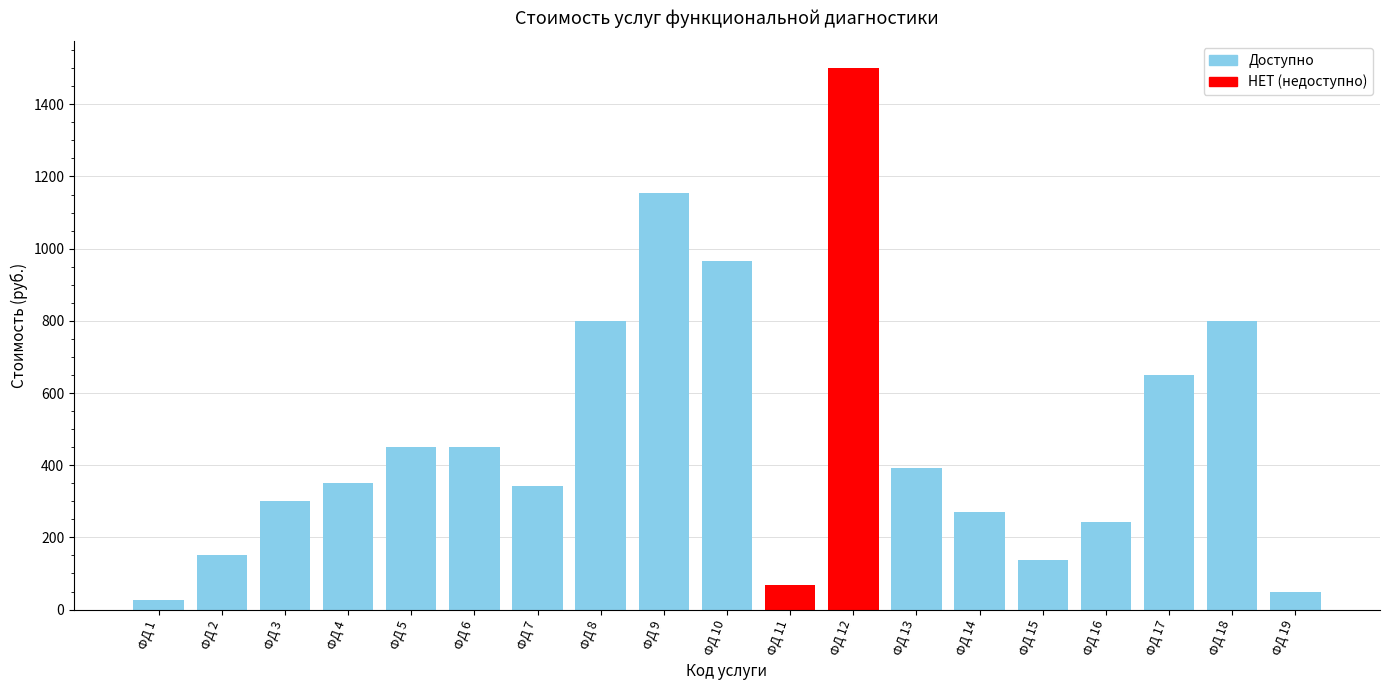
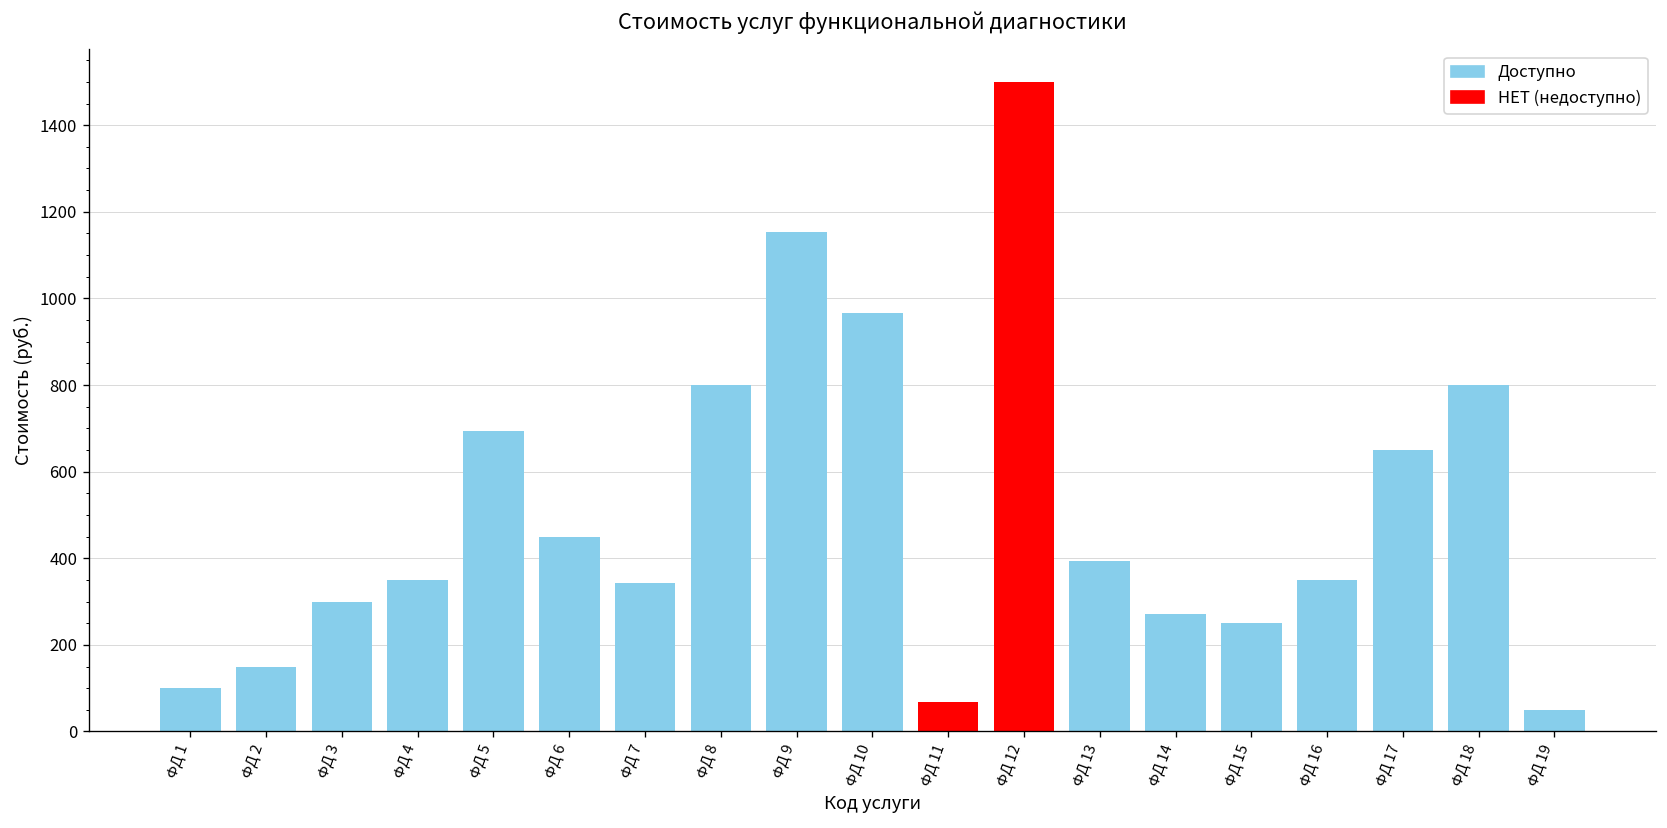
  {
-   "ФД 1": 30,
+   "ФД 1": 100,
    "ФД 2": 150,
    "ФД 3": 300,
    "ФД 4": 350,
-   "ФД 5": 450,
+   "ФД 5": 690,
    "ФД 6": 450,
    "ФД 7": 340,
    "ФД 8": 800,
    "ФД 9": 1150,
    "ФД 10": 970,
    "ФД 11": 70,
    "ФД 12": 1500,
    "ФД 13": 390,
    "ФД 14": 270,
-   "ФД 15": 140,
-   "ФД 16": 240,
+   "ФД 15": 250,
+   "ФД 16": 350,
    "ФД 17": 650,
    "ФД 18": 800,
    "ФД 19": 50
  }
